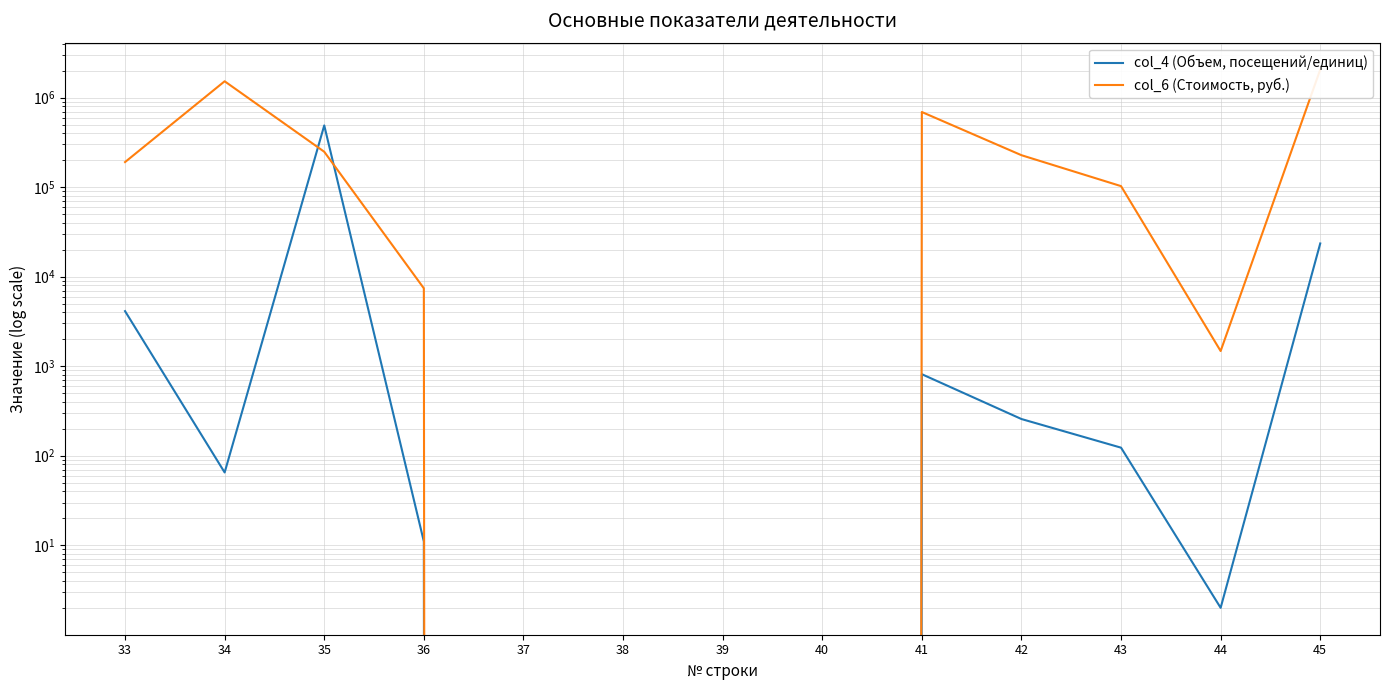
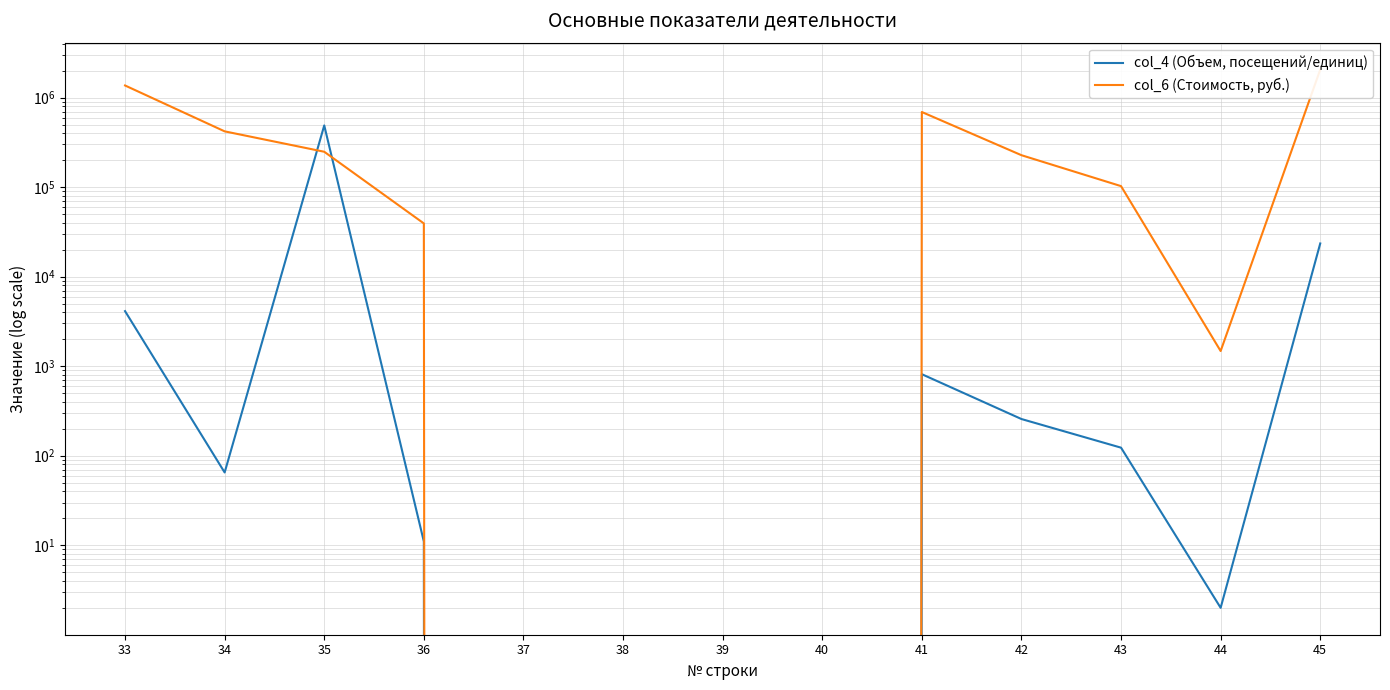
  {
    "col_4 (Объем, посещений/единиц)": {
      "33": 4000,
      "34": 70,
      "35": 500000,
      "36": 11,
      "41": 800,
      "42": 260,
      "43": 120,
      "44": 2,
      "45": 24000
    },
    "col_6 (Стоимость, руб.)": {
-     "33": 190000,
-     "34": 1500000,
+     "33": 1400000,
+     "34": 400000,
      "35": 250000,
-     "36": 7000,
+     "36": 40000,
      "41": 700000,
      "42": 230000,
      "43": 100000,
      "44": 1500
    }
  }
